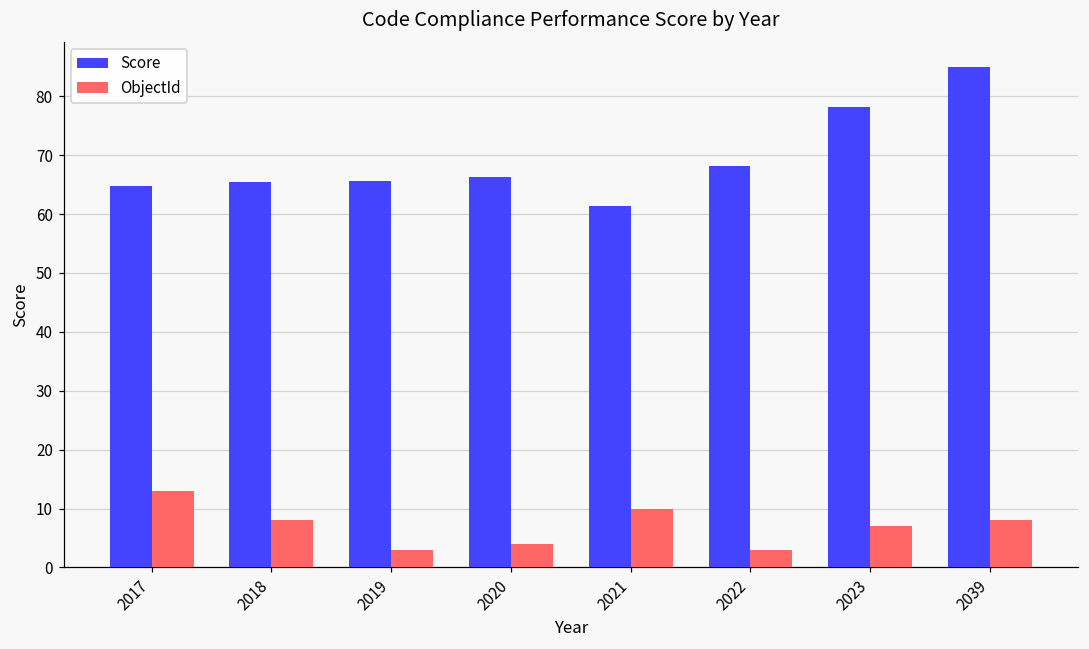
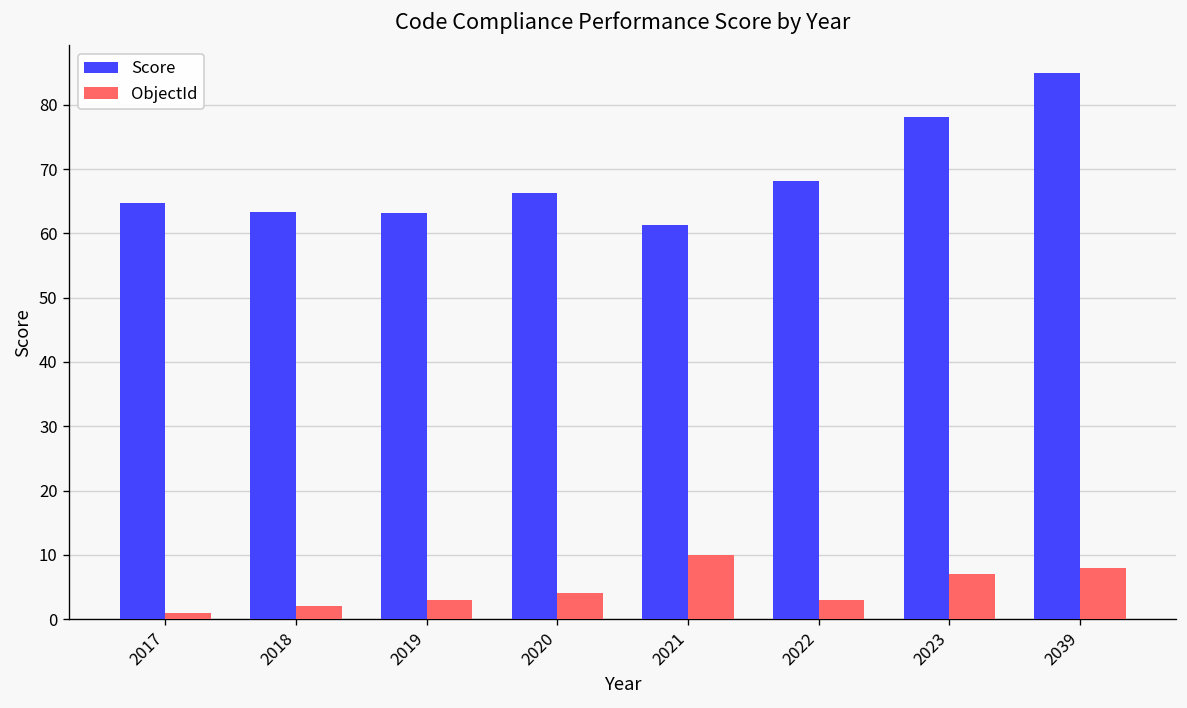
  {
    "Score": {
      "2017": 65,
-     "2018": 65,
-     "2019": 66,
+     "2018": 63,
+     "2019": 63,
      "2020": 66,
      "2021": 61,
      "2022": 68,
      "2023": 78,
      "2039": 85
    },
    "ObjectId": {
-     "2017": 13,
-     "2018": 8,
+     "2017": 1,
+     "2018": 2,
      "2019": 3,
      "2020": 4,
      "2021": 10,
      "2022": 3,
      "2023": 7,
      "2039": 8
    }
  }
